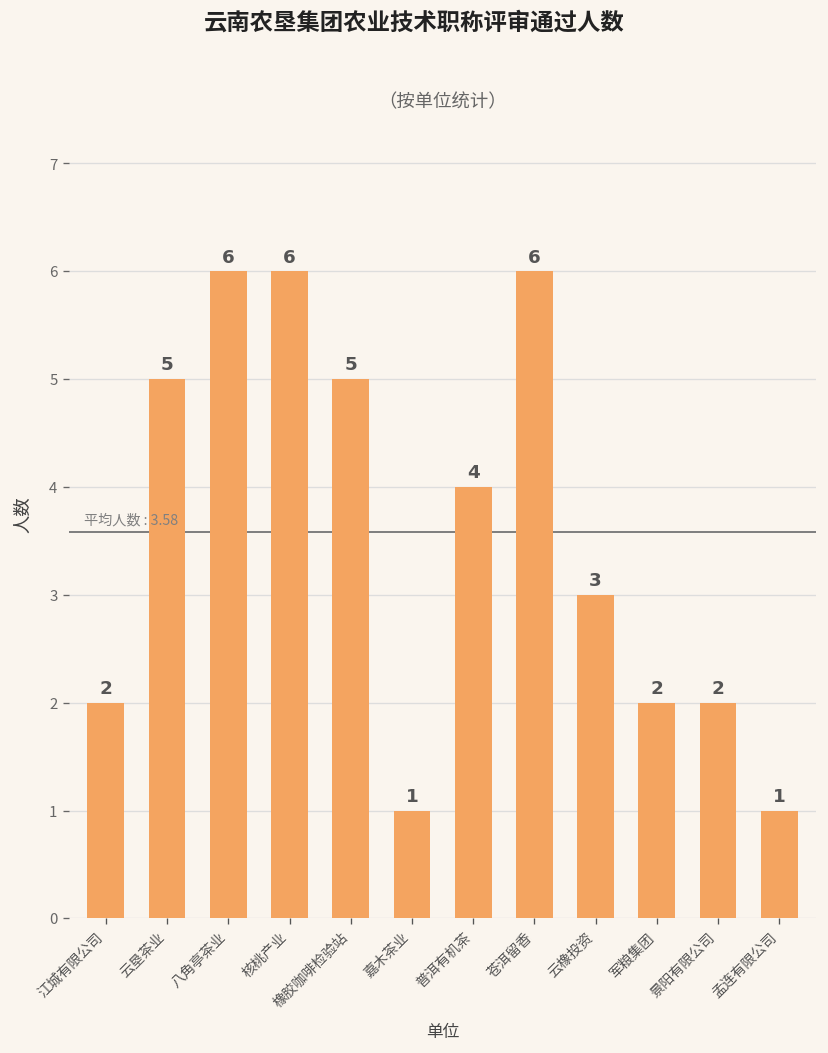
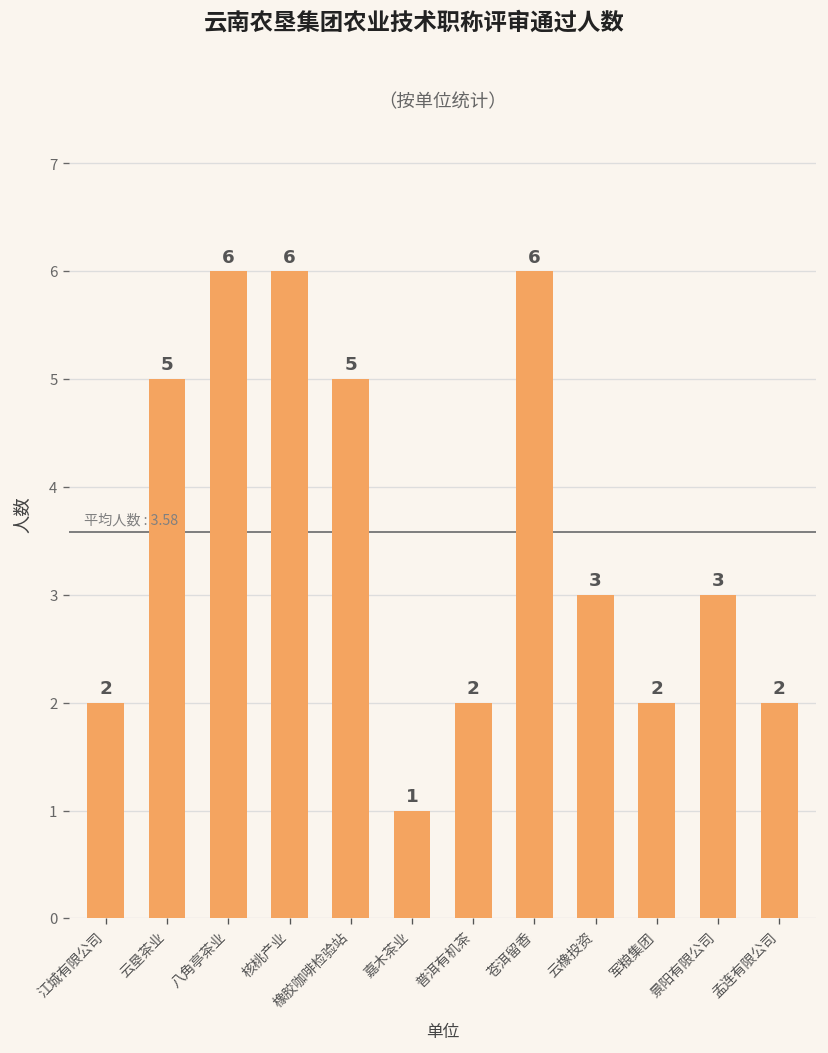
  {
    "江城有限公司": 2,
    "云垦茶业": 5,
    "八角亭茶业": 6,
    "核桃产业": 6,
    "橡胶咖啡检验站": 5,
    "嘉木茶业": 1,
-   "普洱有机茶": 4,
+   "普洱有机茶": 2,
    "苍洱留香": 6,
    "云橡投资": 3,
    "军粮集团": 2,
-   "景阳有限公司": 2,
-   "孟连有限公司": 1
+   "景阳有限公司": 3,
+   "孟连有限公司": 2
  }
